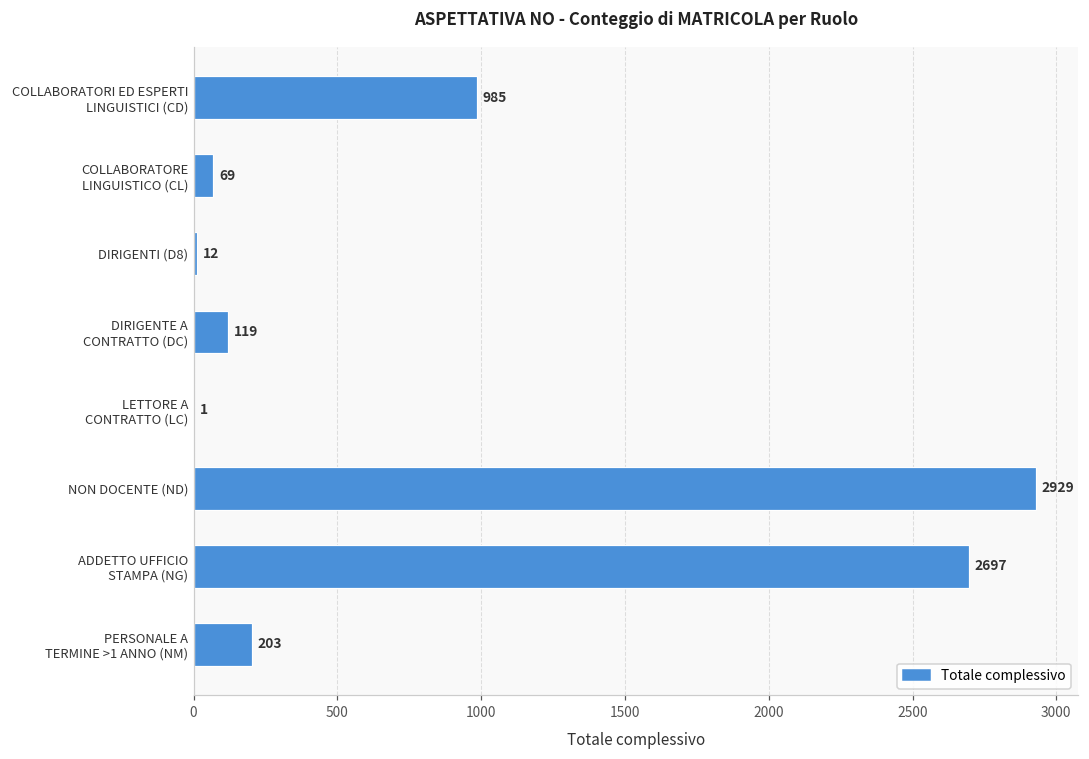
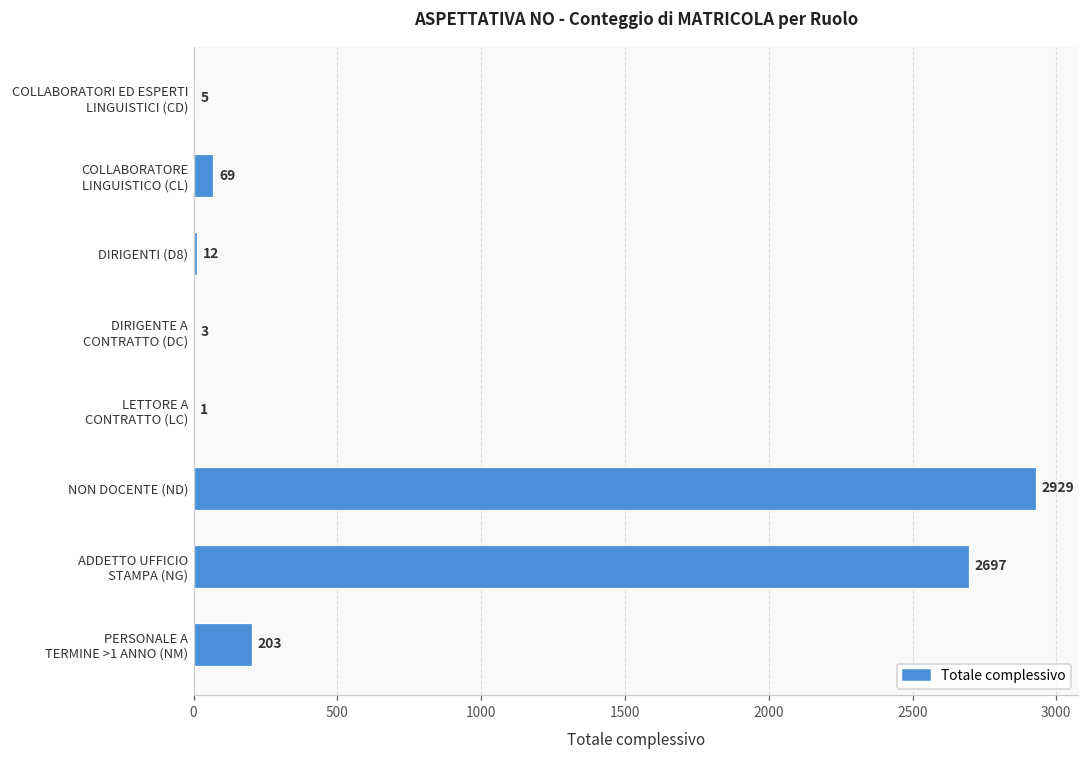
  {
-   "COLLABORATORI ED ESPERTI LINGUISTICI (CD)": 985,
+   "COLLABORATORI ED ESPERTI LINGUISTICI (CD)": 5,
    "COLLABORATORE LINGUISTICO (CL)": 69,
    "DIRIGENTI (D8)": 12,
-   "DIRIGENTE A CONTRATTO (DC)": 119,
+   "DIRIGENTE A CONTRATTO (DC)": 3,
    "LETTORE A CONTRATTO (LC)": 1,
    "NON DOCENTE (ND)": 2929,
    "ADDETTO UFFICIO STAMPA (NG)": 2697,
    "PERSONALE A TERMINE >1 ANNO (NM)": 203
  }
